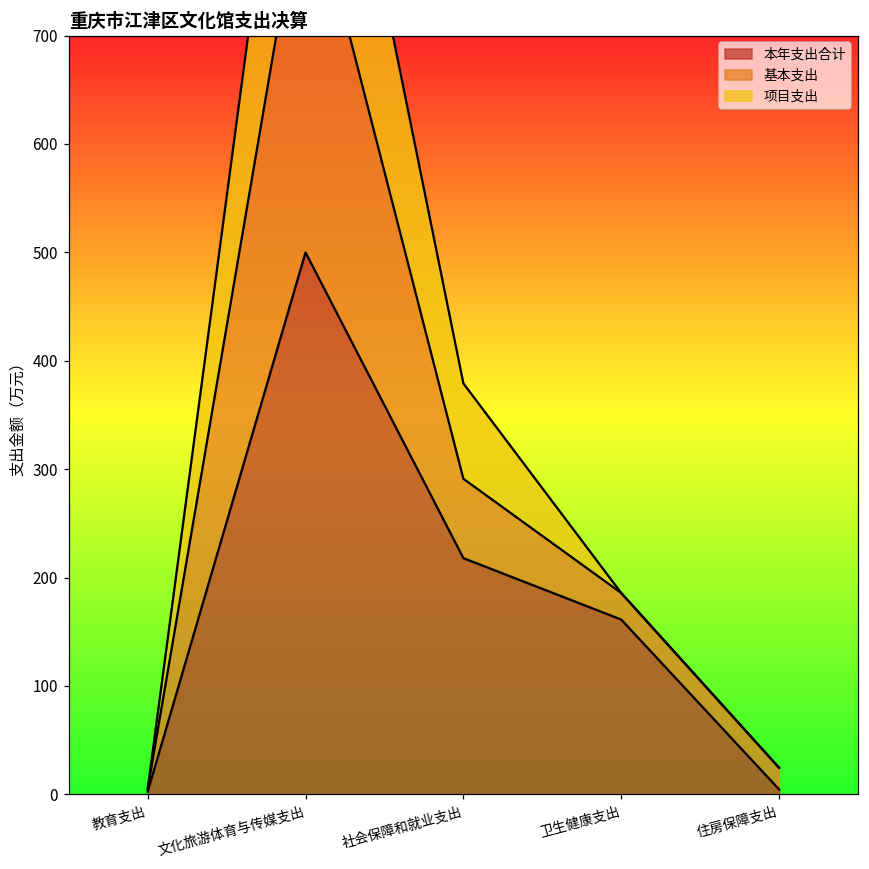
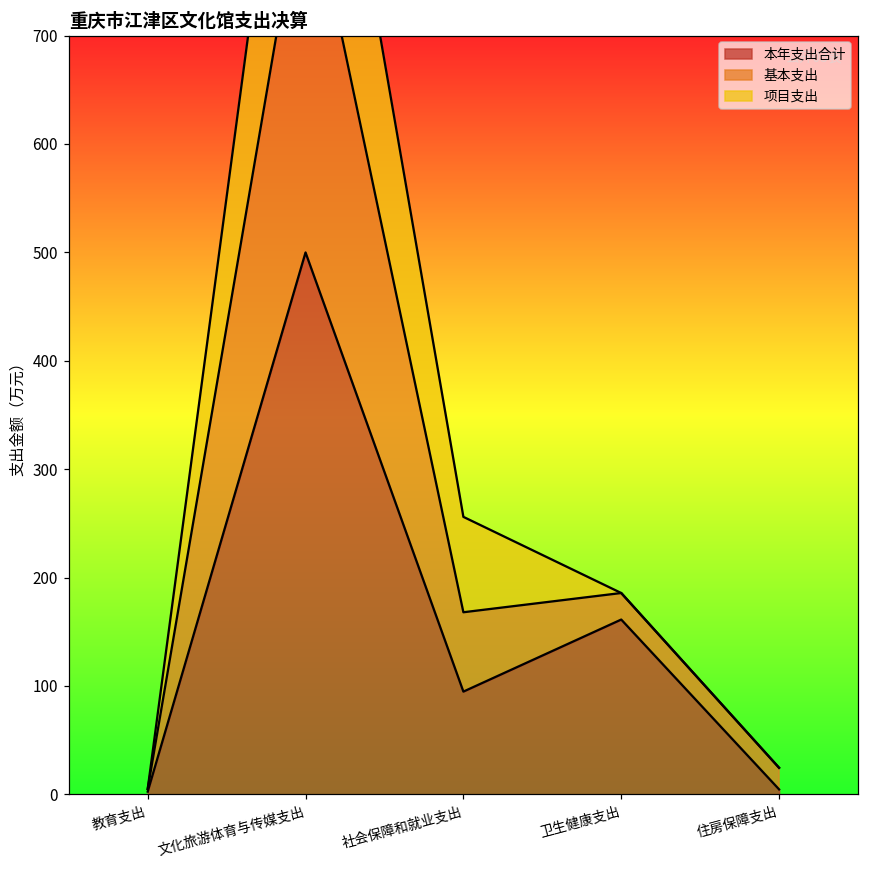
  {
    "本年支出合计": {
      "文化旅游体育与传媒支出": 500,
-     "社会保障和就业支出": 220,
+     "社会保障和就业支出": 90,
      "卫生健康支出": 160,
      "住房保障支出": 0
    },
    "基本支出": {
      "社会保障和就业支出": 70
    },
    "项目支出": {
      "社会保障和就业支出": 90
    }
  }
